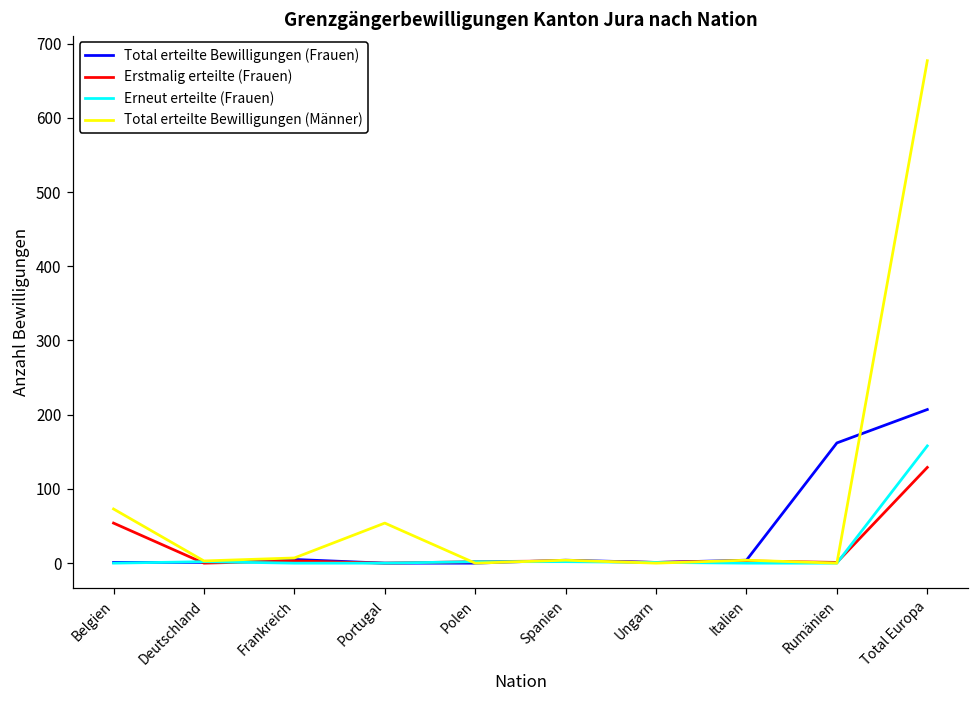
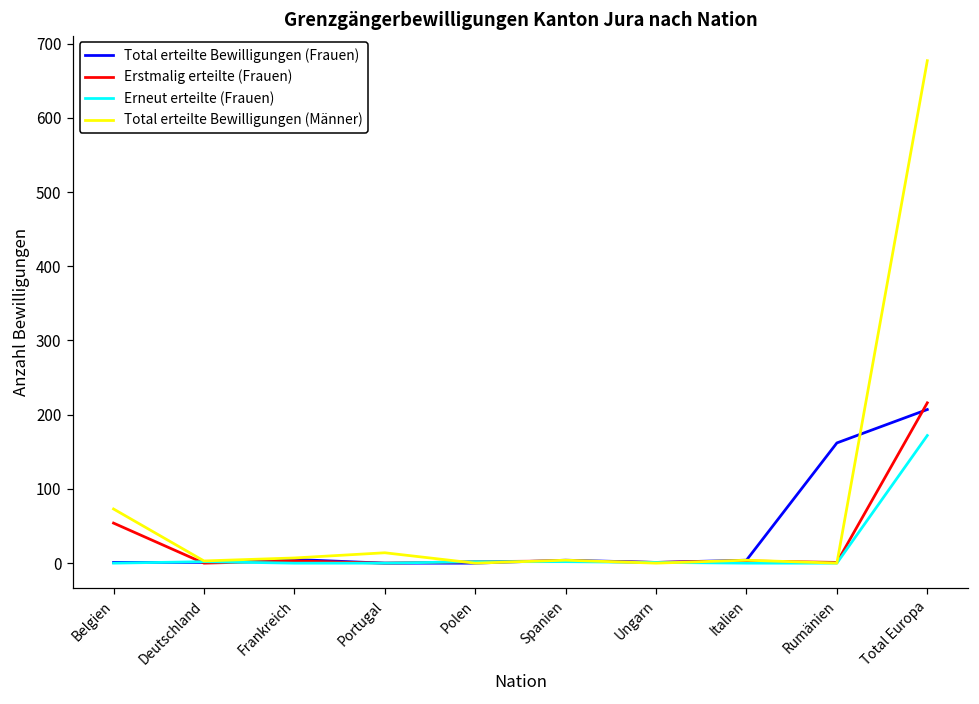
  {
    "Total erteilte Bewilligungen (Frauen)": {
      "Rumänien": 160,
      "Total Europa": 210
    },
    "Erstmalig erteilte (Frauen)": {
      "Belgien": 50,
-     "Total Europa": 130
+     "Total Europa": 220
    },
    "Erneut erteilte (Frauen)": {
-     "Total Europa": 160
+     "Total Europa": 170
    },
    "Total erteilte Bewilligungen (Männer)": {
      "Belgien": 70,
-     "Portugal": 50,
+     "Portugal": 10,
      "Total Europa": 680
    }
  }
